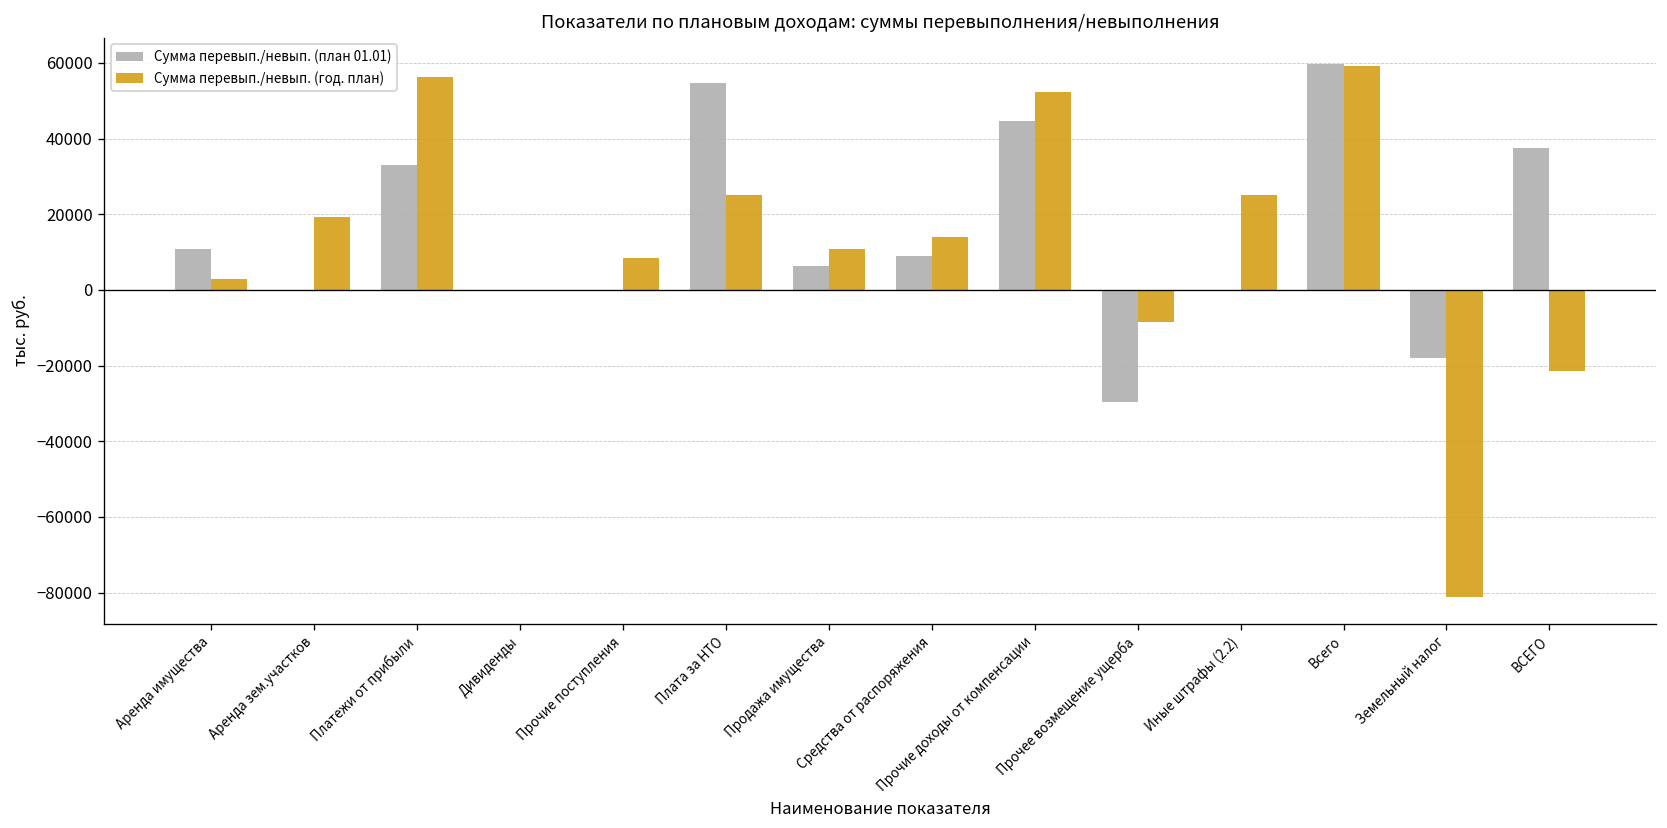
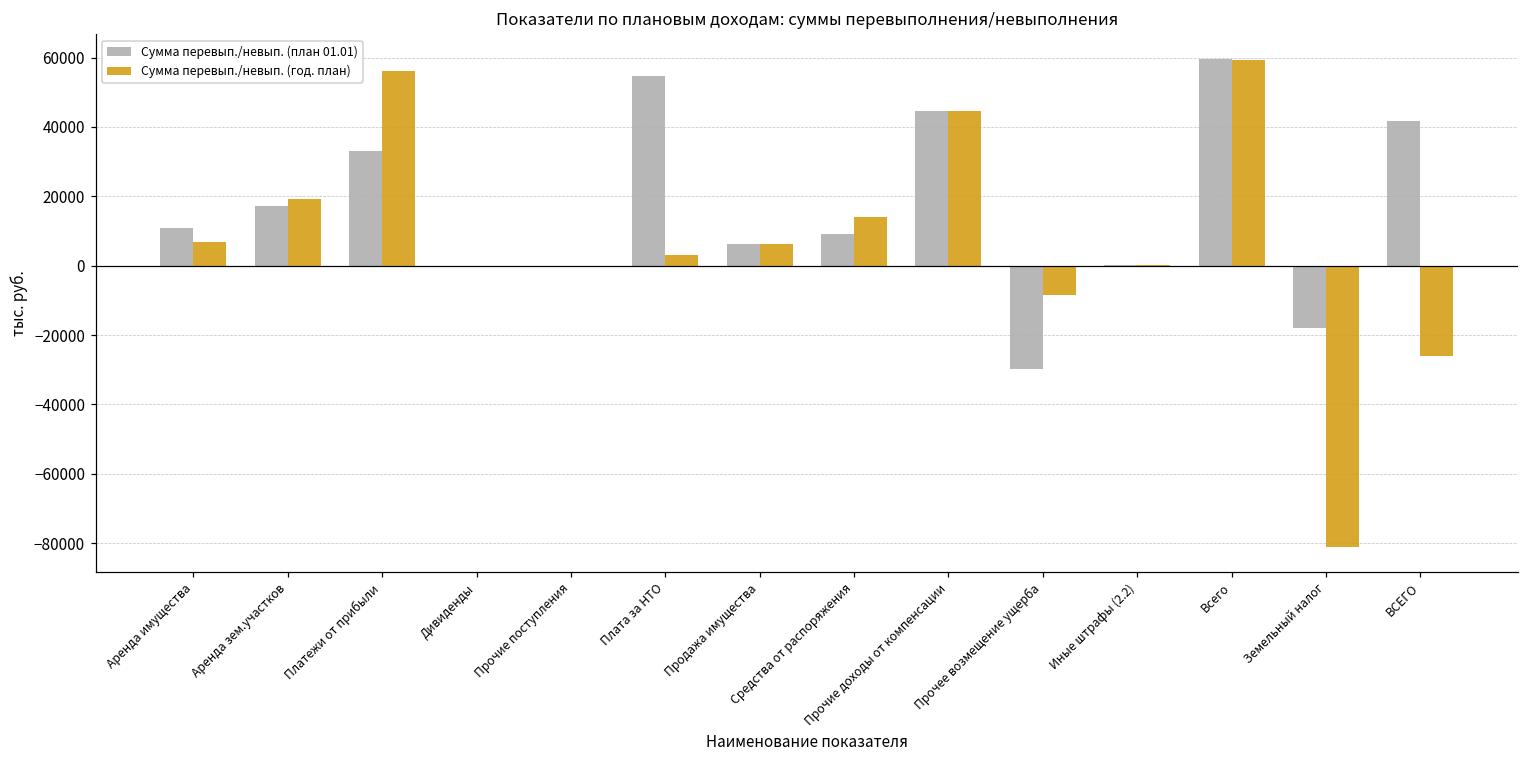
  {
    "Сумма перевып./невып. (план 01.01)": {
      "Аренда имущества": 11000,
-     "Аренда зем.участков": 0,
+     "Аренда зем.участков": 17000,
      "Платежи от прибыли": 33000,
      "Дивиденды": 0,
      "Плата за НТО": 55000,
      "Продажа имущества": 6000,
      "Средства от распоряжения": 9000,
      "Прочие доходы от компенсации": 45000,
      "Прочее возмещение ущерба": -30000,
      "Всего": 60000,
      "Земельный налог": -18000,
-     "ВСЕГО": 37000
+     "ВСЕГО": 42000
    },
    "Сумма перевып./невып. (год. план)": {
-     "Аренда имущества": 3000,
+     "Аренда имущества": 7000,
      "Аренда зем.участков": 19000,
      "Платежи от прибыли": 56000,
      "Дивиденды": 0,
-     "Прочие поступления": 8000,
-     "Плата за НТО": 25000,
-     "Продажа имущества": 11000,
+     "Прочие поступления": 0,
+     "Плата за НТО": 3000,
+     "Продажа имущества": 6000,
      "Средства от распоряжения": 14000,
-     "Прочие доходы от компенсации": 52000,
+     "Прочие доходы от компенсации": 45000,
      "Прочее возмещение ущерба": -8000,
-     "Иные штрафы (2.2)": 25000,
+     "Иные штрафы (2.2)": 0,
      "Всего": 59000,
      "Земельный налог": -81000,
-     "ВСЕГО": -22000
+     "ВСЕГО": -26000
    }
  }
